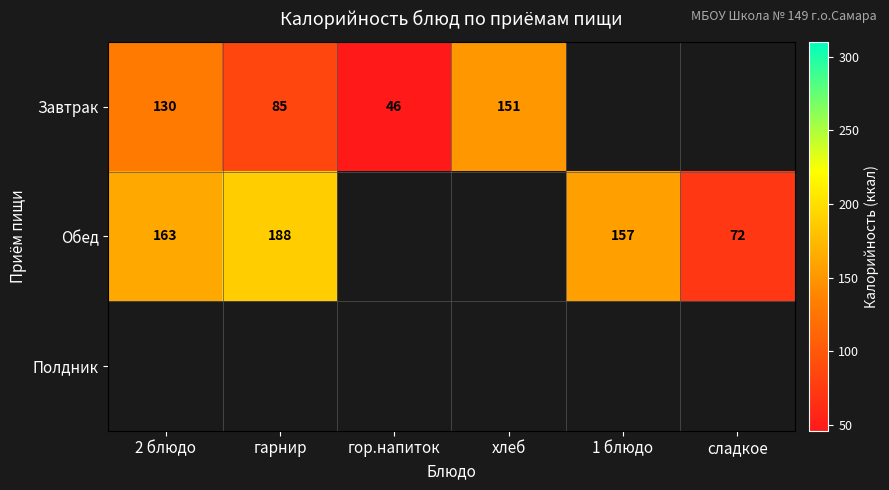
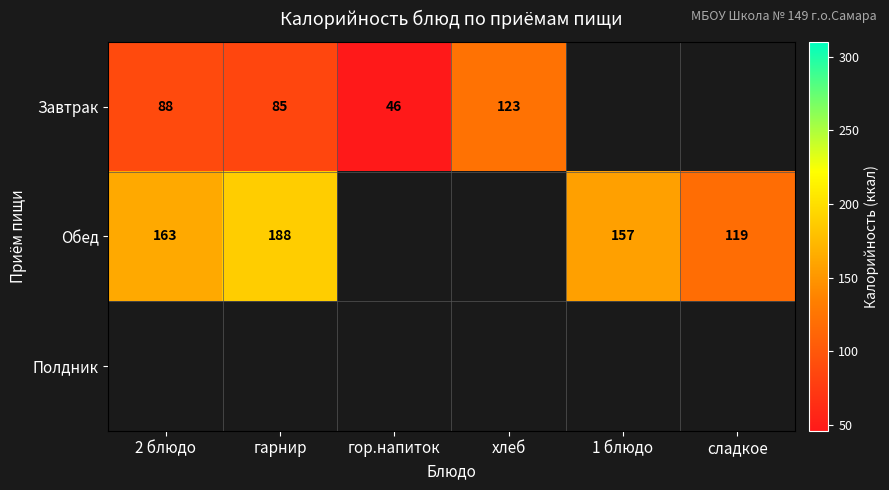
  {
    "Завтрак": {
-     "2 блюдо": 130,
+     "2 блюдо": 88,
      "гарнир": 85,
      "гор.напиток": 46,
-     "хлеб": 151
+     "хлеб": 123
    },
    "Обед": {
      "2 блюдо": 163,
      "гарнир": 188,
      "1 блюдо": 157,
-     "сладкое": 72
+     "сладкое": 119
    }
  }
